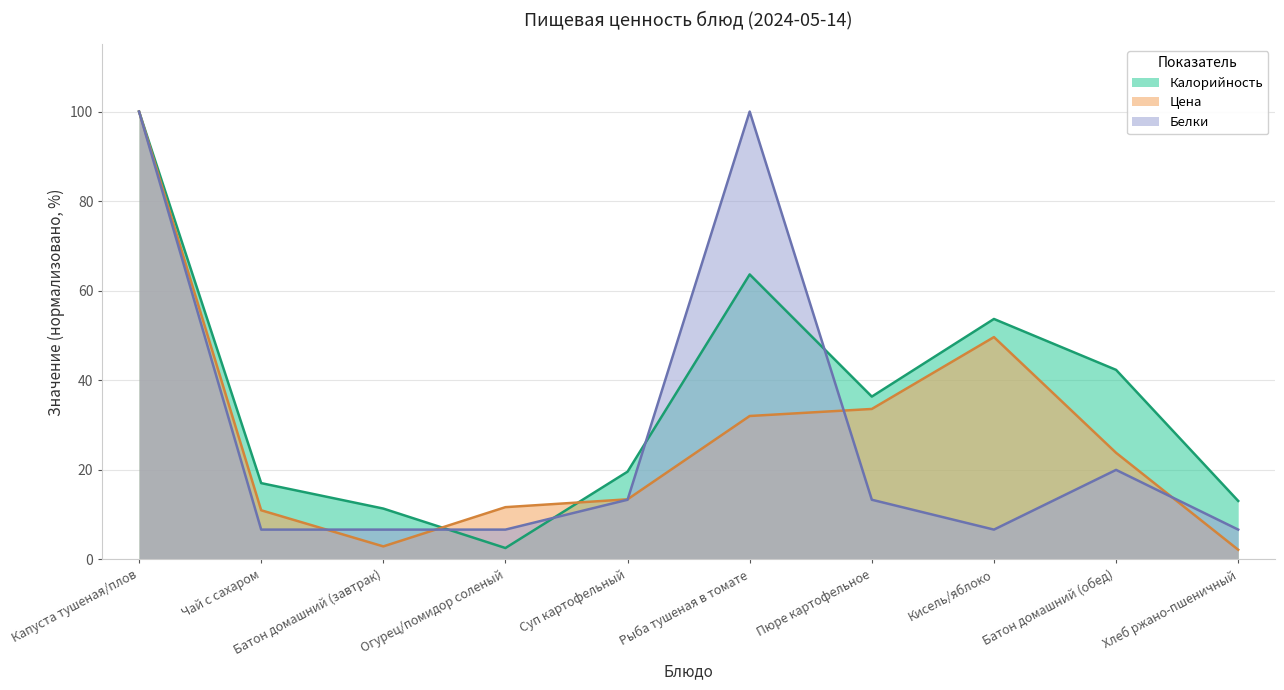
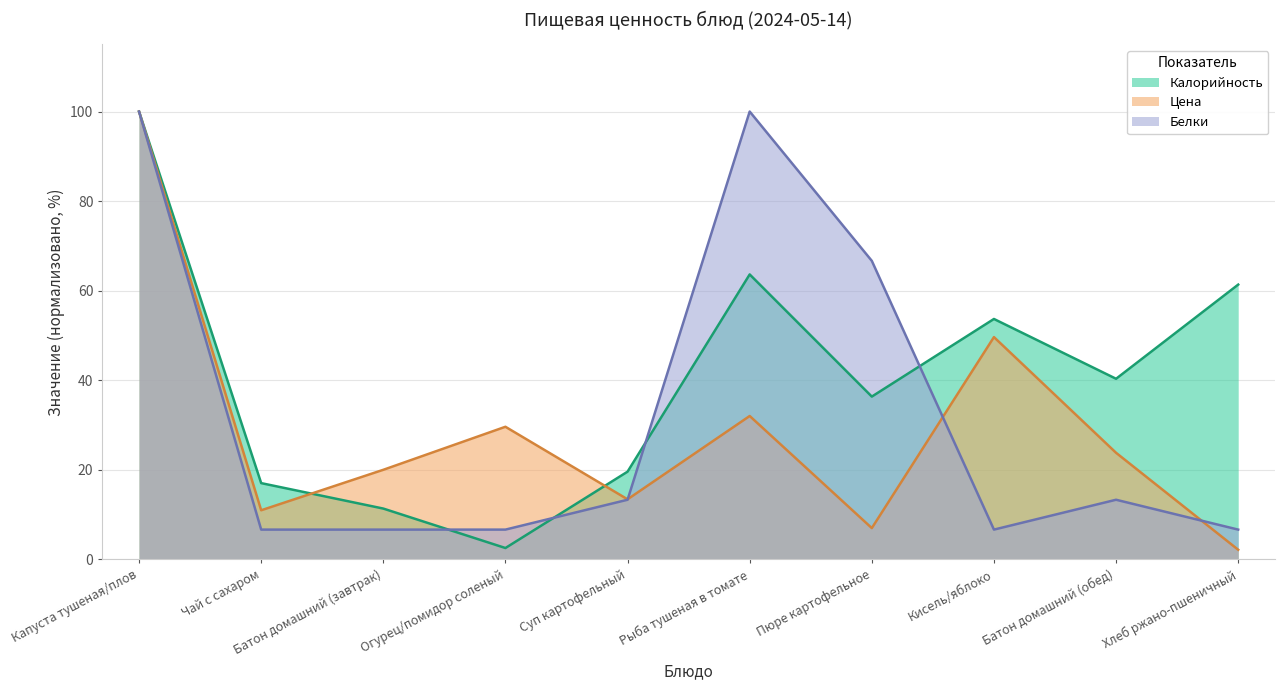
  {
    "Калорийность": {
      "Чай с сахаром": 17,
      "Батон домашний (завтрак)": 11,
      "Огурец/помидор соленый": 3,
      "Суп картофельный": 20,
      "Рыба тушеная в томате": 64,
      "Пюре картофельное": 36,
      "Кисель/яблоко": 54,
-     "Батон домашний (обед)": 42,
-     "Хлеб ржано-пшеничный": 13
+     "Батон домашний (обед)": 40,
+     "Хлеб ржано-пшеничный": 61
    },
    "Цена": {
      "Чай с сахаром": 11,
-     "Батон домашний (завтрак)": 3,
-     "Огурец/помидор соленый": 12,
+     "Батон домашний (завтрак)": 20,
+     "Огурец/помидор соленый": 30,
      "Рыба тушеная в томате": 32,
-     "Пюре картофельное": 34,
+     "Пюре картофельное": 7,
      "Кисель/яблоко": 50,
      "Батон домашний (обед)": 24,
      "Хлеб ржано-пшеничный": 2
    },
    "Белки": {
      "Чай с сахаром": 7,
      "Батон домашний (завтрак)": 7,
      "Огурец/помидор соленый": 7,
      "Рыба тушеная в томате": 100,
-     "Пюре картофельное": 13,
+     "Пюре картофельное": 67,
      "Кисель/яблоко": 7,
-     "Батон домашний (обед)": 20,
+     "Батон домашний (обед)": 13,
      "Хлеб ржано-пшеничный": 7
    }
  }
